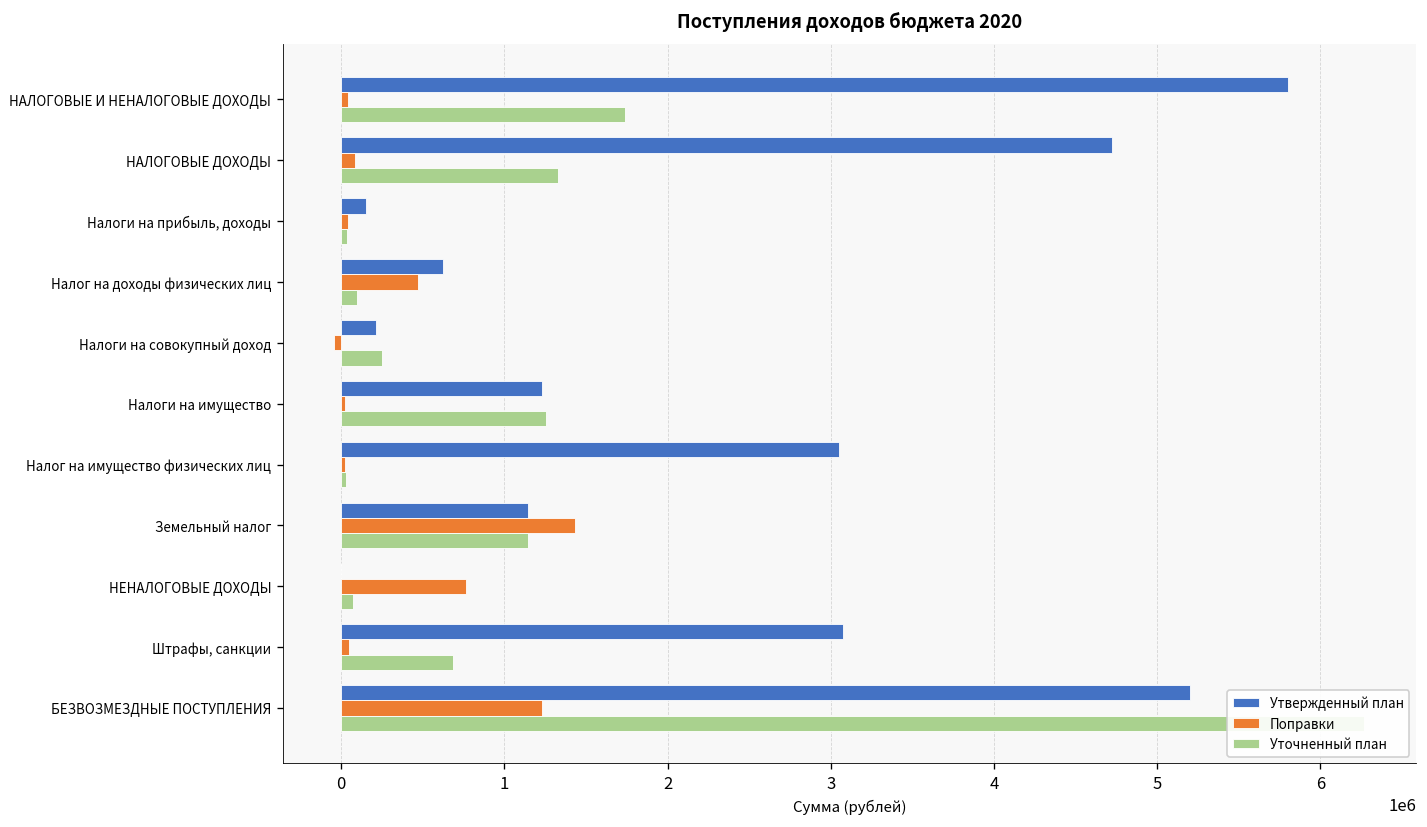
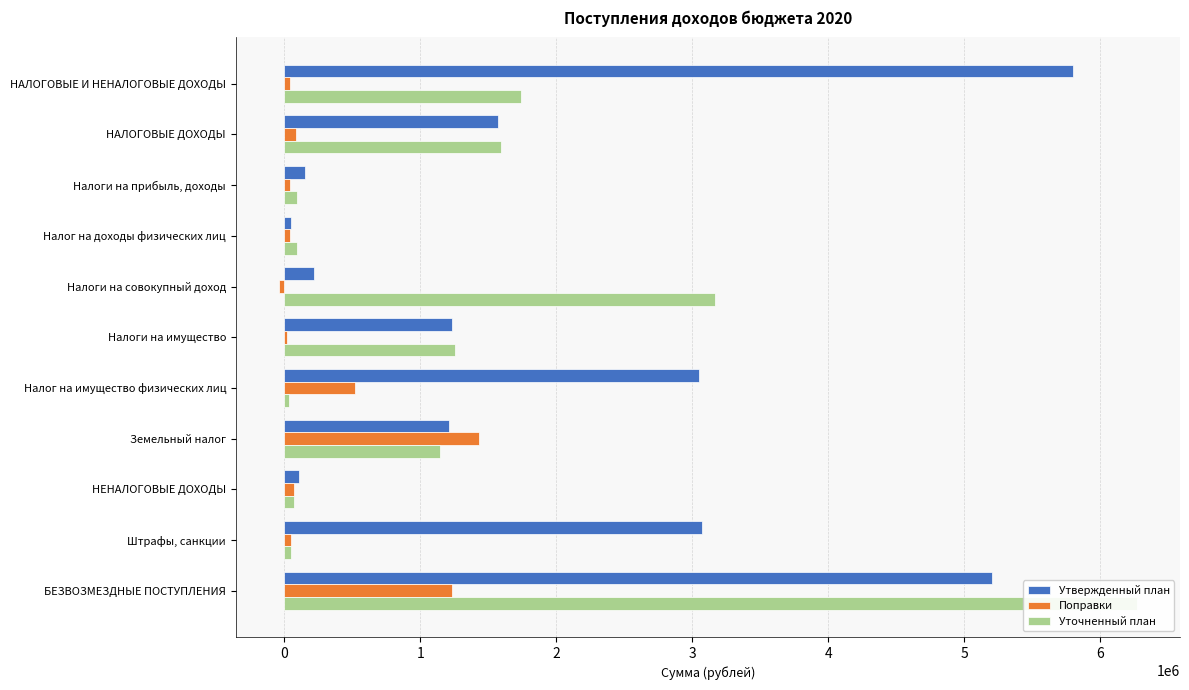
  {
    "Утвержденный план": {
      "НАЛОГОВЫЕ И НЕНАЛОГОВЫЕ ДОХОДЫ": 5800000,
-     "НАЛОГОВЫЕ ДОХОДЫ": 4720000,
+     "НАЛОГОВЫЕ ДОХОДЫ": 1570000,
      "Налоги на прибыль, доходы": 150000,
-     "Налог на доходы физических лиц": 620000,
+     "Налог на доходы физических лиц": 50000,
      "Налоги на совокупный доход": 220000,
      "Налоги на имущество": 1230000,
      "Налог на имущество физических лиц": 3050000,
-     "Земельный налог": 1150000,
-     "НЕНАЛОГОВЫЕ ДОХОДЫ": 0,
+     "Земельный налог": 1210000,
+     "НЕНАЛОГОВЫЕ ДОХОДЫ": 110000,
      "Штрафы, санкции": 3070000,
      "БЕЗВОЗМЕЗДНЫЕ ПОСТУПЛЕНИЯ": 5200000
    },
    "Поправки": {
      "НАЛОГОВЫЕ И НЕНАЛОГОВЫЕ ДОХОДЫ": 40000,
      "НАЛОГОВЫЕ ДОХОДЫ": 90000,
      "Налоги на прибыль, доходы": 40000,
-     "Налог на доходы физических лиц": 470000,
+     "Налог на доходы физических лиц": 40000,
      "Налоги на совокупный доход": -40000,
      "Налоги на имущество": 20000,
-     "Налог на имущество физических лиц": 20000,
+     "Налог на имущество физических лиц": 520000,
      "Земельный налог": 1430000,
-     "НЕНАЛОГОВЫЕ ДОХОДЫ": 760000,
+     "НЕНАЛОГОВЫЕ ДОХОДЫ": 70000,
      "Штрафы, санкции": 50000,
      "БЕЗВОЗМЕЗДНЫЕ ПОСТУПЛЕНИЯ": 1230000
    },
    "Уточненный план": {
      "НАЛОГОВЫЕ И НЕНАЛОГОВЫЕ ДОХОДЫ": 1740000,
-     "НАЛОГОВЫЕ ДОХОДЫ": 1330000,
-     "Налоги на прибыль, доходы": 30000,
+     "НАЛОГОВЫЕ ДОХОДЫ": 1600000,
+     "Налоги на прибыль, доходы": 90000,
      "Налог на доходы физических лиц": 90000,
-     "Налоги на совокупный доход": 250000,
+     "Налоги на совокупный доход": 3170000,
      "Налоги на имущество": 1250000,
      "Налог на имущество физических лиц": 30000,
      "Земельный налог": 1150000,
      "НЕНАЛОГОВЫЕ ДОХОДЫ": 70000,
-     "Штрафы, санкции": 690000
+     "Штрафы, санкции": 50000
    }
  }
